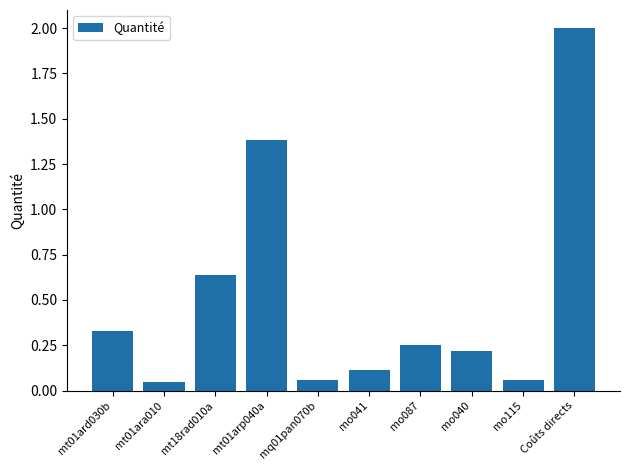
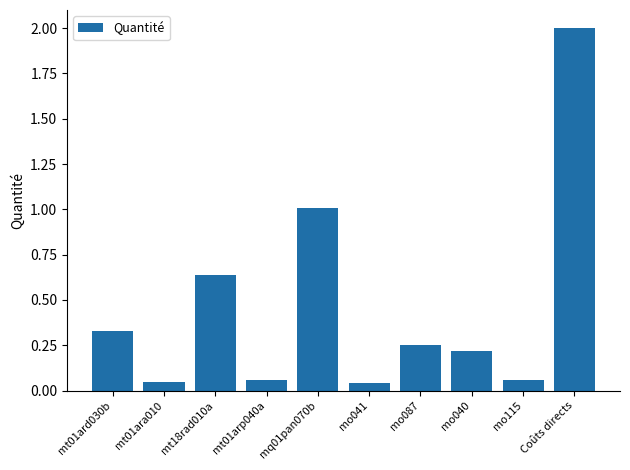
  {
    "mt01ard030b": 0.33,
    "mt01ara010": 0.05,
    "mt18rad010a": 0.64,
-   "mt01arp040a": 1.38,
-   "mq01pan070b": 0.06,
-   "mo041": 0.11,
+   "mt01arp040a": 0.06,
+   "mq01pan070b": 1.01,
+   "mo041": 0.04,
    "mo087": 0.25,
    "mo040": 0.22,
    "mo115": 0.06,
    "Coûts directs": 2.00
  }
